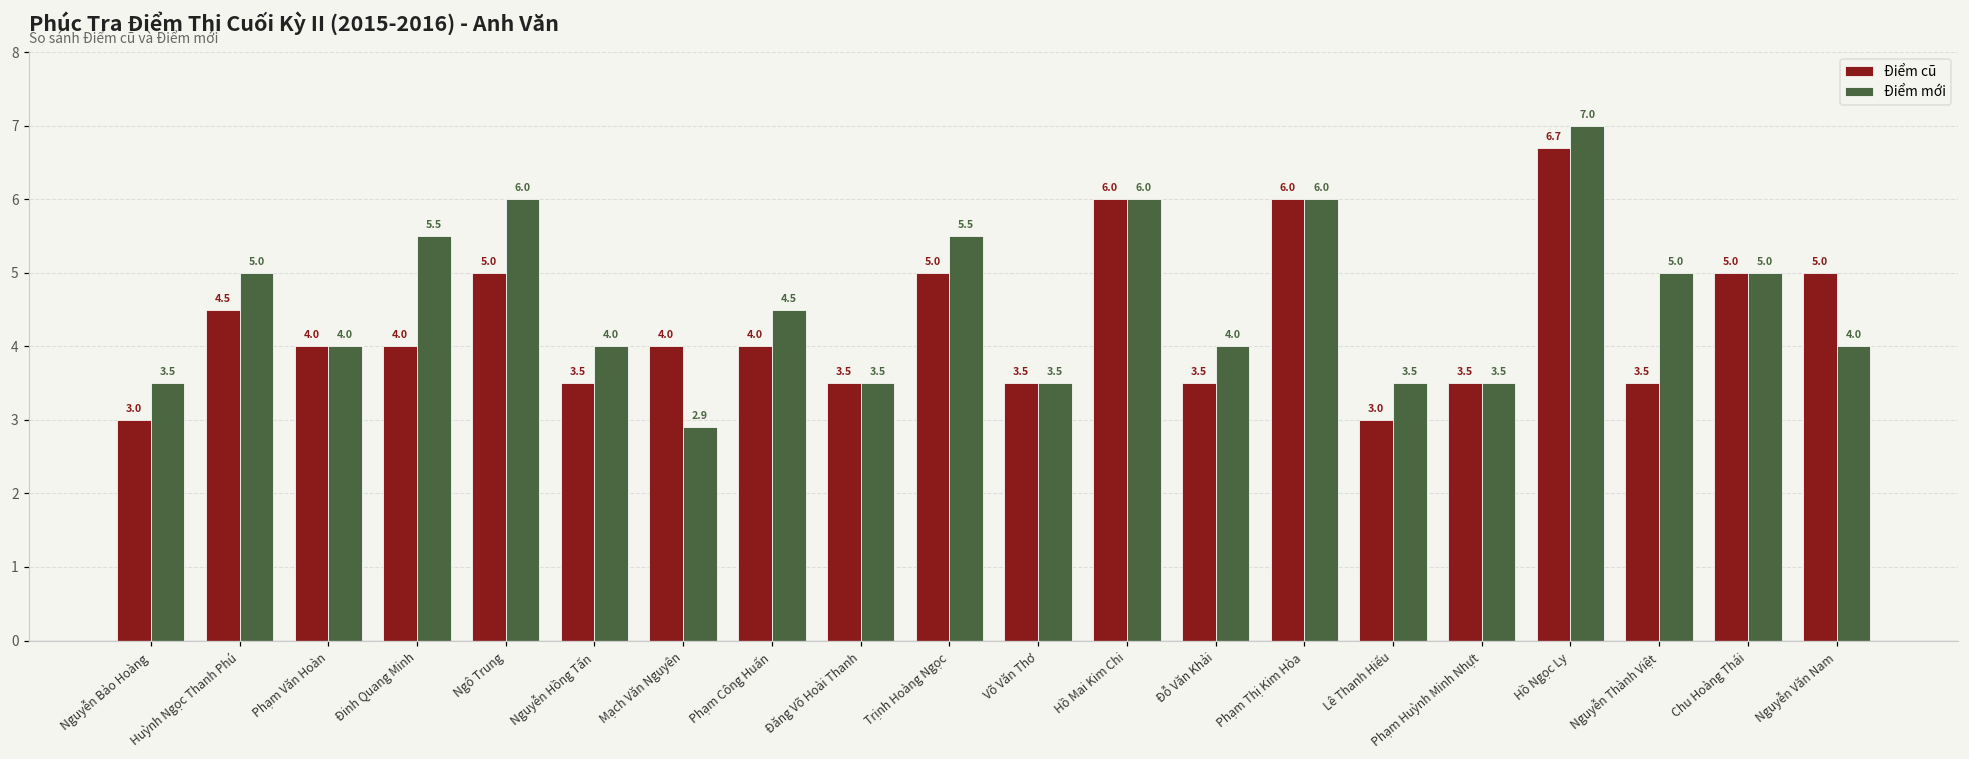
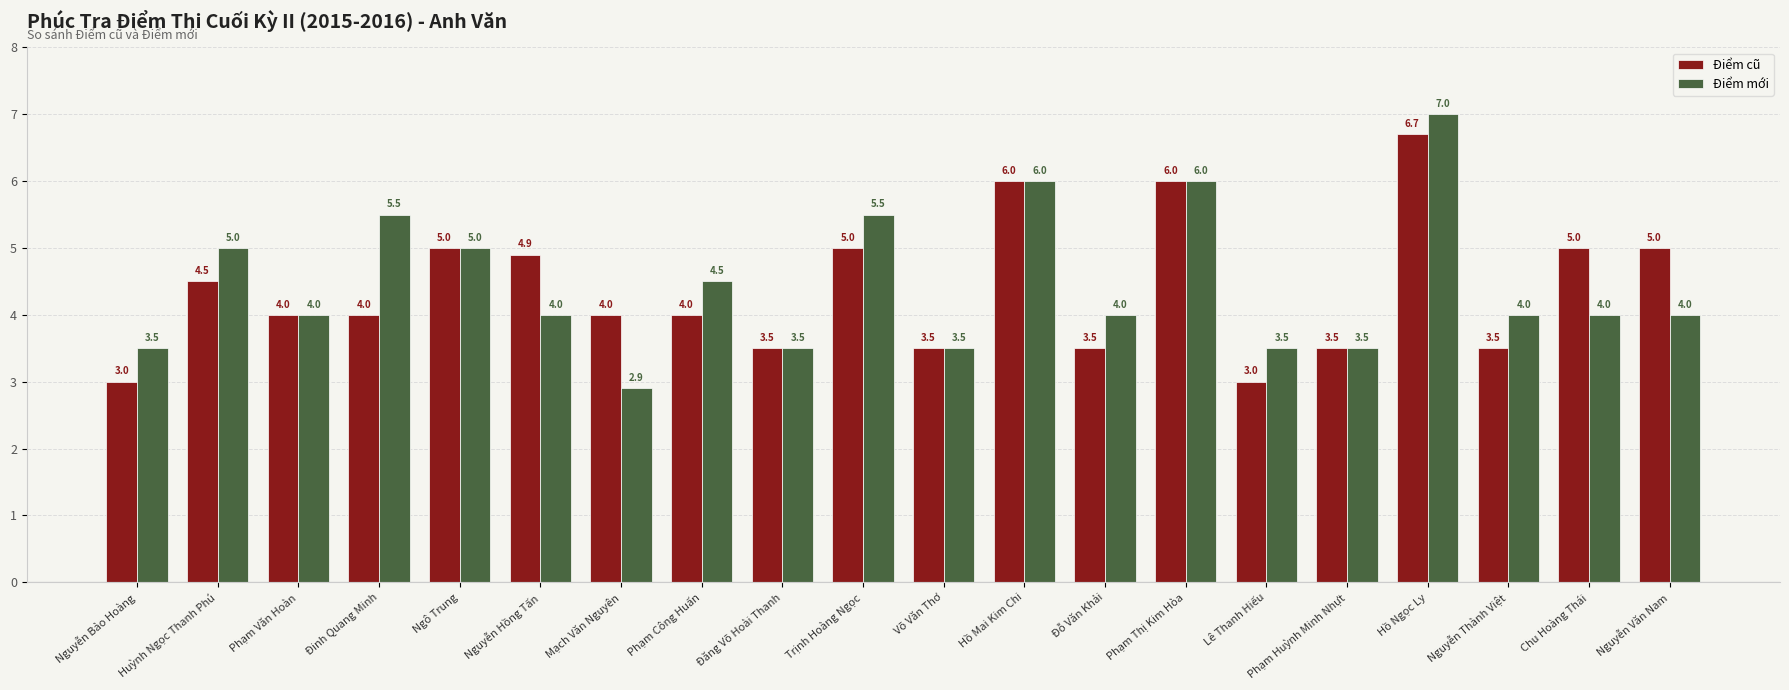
  {
    "Điểm cũ": {
      "Nguyễn Bảo Hoàng": 3.0,
      "Huỳnh Ngọc Thanh Phú": 4.5,
      "Phạm Văn Hoàn": 4.0,
      "Đinh Quang Minh": 4.0,
      "Ngô Trung": 5.0,
-     "Nguyễn Hồng Tấn": 3.5,
+     "Nguyễn Hồng Tấn": 4.9,
      "Mạch Văn Nguyên": 4.0,
      "Phạm Công Huấn": 4.0,
      "Đăng Võ Hoài Thanh": 3.5,
      "Trịnh Hoàng Ngọc": 5.0,
      "Võ Văn Thơ": 3.5,
      "Hồ Mai Kim Chi": 6.0,
      "Đỗ Văn Khải": 3.5,
      "Phạm Thị Kim Hòa": 6.0,
      "Lê Thanh Hiếu": 3.0,
      "Phạm Huỳnh Minh Nhựt": 3.5,
      "Hồ Ngọc Ly": 6.7,
      "Nguyễn Thành Việt": 3.5,
      "Chu Hoàng Thái": 5.0,
      "Nguyễn Văn Nam": 5.0
    },
    "Điểm mới": {
      "Nguyễn Bảo Hoàng": 3.5,
      "Huỳnh Ngọc Thanh Phú": 5.0,
      "Phạm Văn Hoàn": 4.0,
      "Đinh Quang Minh": 5.5,
-     "Ngô Trung": 6.0,
+     "Ngô Trung": 5.0,
      "Nguyễn Hồng Tấn": 4.0,
      "Mạch Văn Nguyên": 2.9,
      "Phạm Công Huấn": 4.5,
      "Đăng Võ Hoài Thanh": 3.5,
      "Trịnh Hoàng Ngọc": 5.5,
      "Võ Văn Thơ": 3.5,
      "Hồ Mai Kim Chi": 6.0,
      "Đỗ Văn Khải": 4.0,
      "Phạm Thị Kim Hòa": 6.0,
      "Lê Thanh Hiếu": 3.5,
      "Phạm Huỳnh Minh Nhựt": 3.5,
      "Hồ Ngọc Ly": 7.0,
-     "Nguyễn Thành Việt": 5.0,
-     "Chu Hoàng Thái": 5.0,
+     "Nguyễn Thành Việt": 4.0,
+     "Chu Hoàng Thái": 4.0,
      "Nguyễn Văn Nam": 4.0
    }
  }
